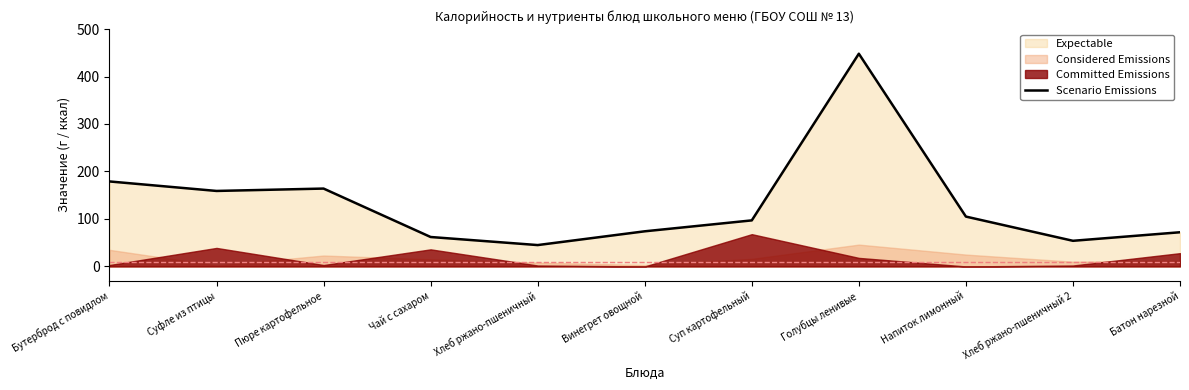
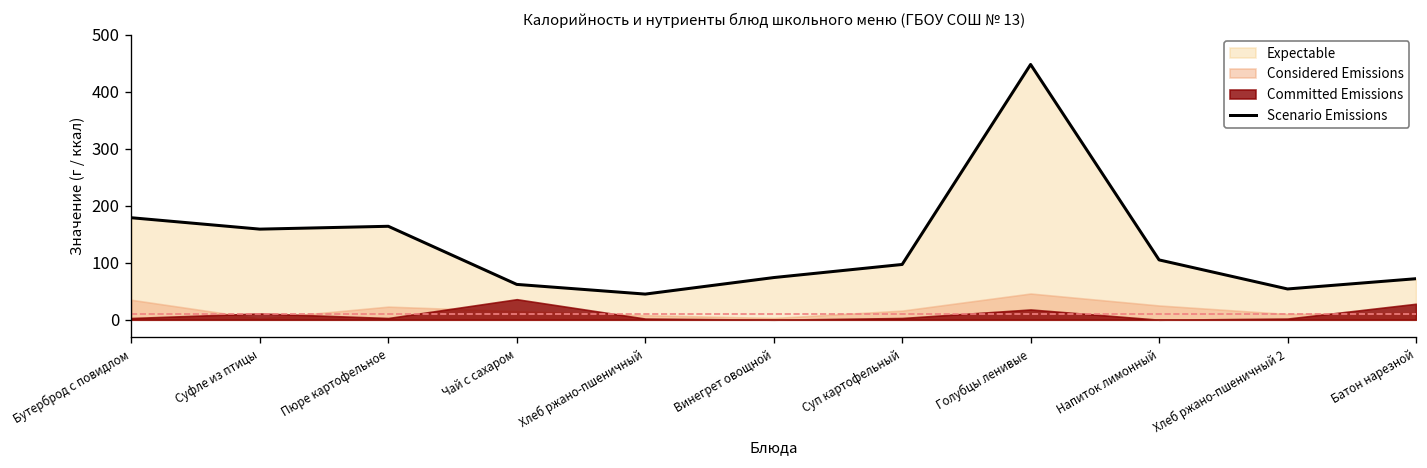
  {
    "Committed Emissions": {
-     "Суфле из птицы": 40,
+     "Суфле из птицы": 10,
      "Чай с сахаром": 40,
-     "Суп картофельный": 70,
+     "Суп картофельный": 0,
      "Голубцы ленивые": 20,
      "Напиток лимонный": 0,
      "Батон нарезной": 30
    }
  }
